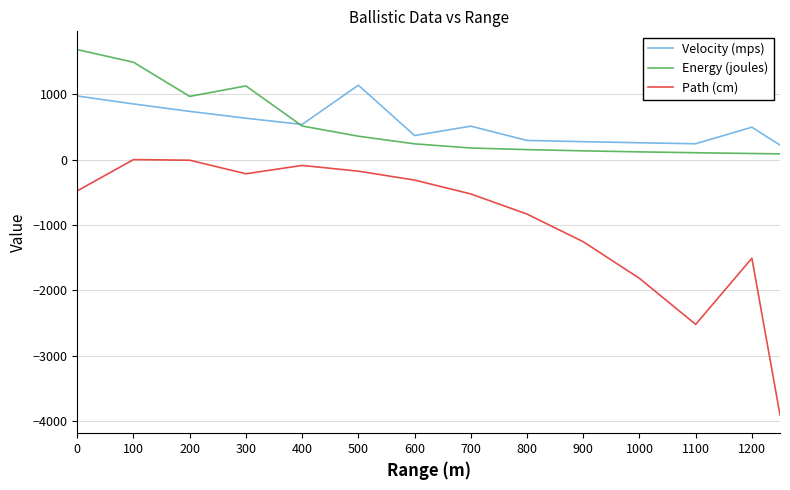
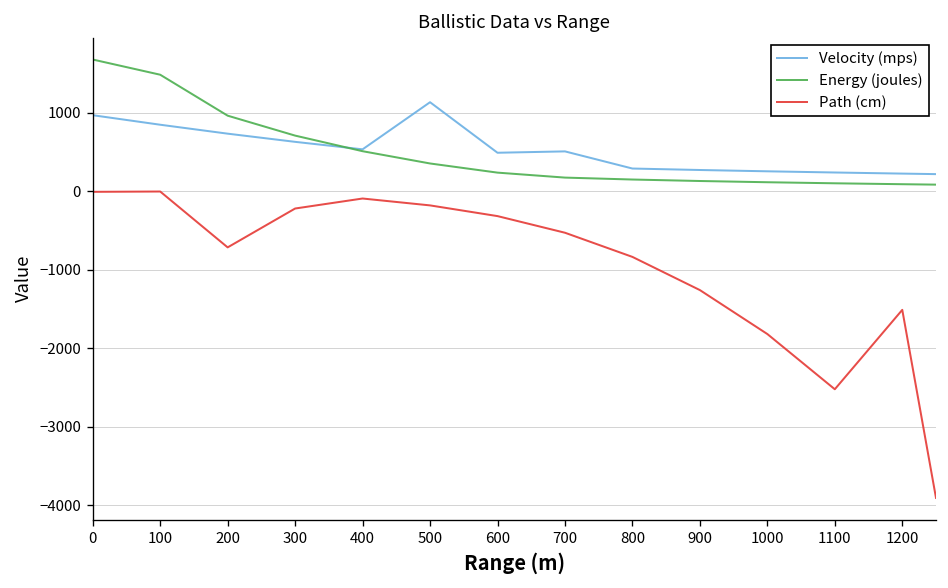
  {
    "Velocity (mps)": {
      "0": 1000,
      "100": 800,
      "200": 700,
      "300": 600,
      "500": 1100,
-     "600": 400,
+     "600": 500,
      "700": 500,
      "800": 300,
      "900": 300,
      "1000": 300,
      "1100": 200,
-     "1200": 500
+     "1200": 200
    },
    "Energy (joules)": {
      "0": 1700,
      "100": 1500,
      "200": 1000,
-     "300": 1100,
+     "300": 700,
      "500": 400,
      "600": 200,
      "700": 200,
      "800": 200,
      "900": 100,
      "1000": 100,
      "1100": 100,
      "1200": 100
    },
    "Path (cm)": {
-     "0": -500,
+     "0": 0,
      "100": 0,
-     "200": 0,
+     "200": -700,
      "300": -200,
      "400": -100,
      "500": -200,
      "600": -300,
      "700": -500,
      "800": -800,
      "900": -1300,
      "1000": -1800,
      "1100": -2500,
      "1200": -1500
    }
  }
